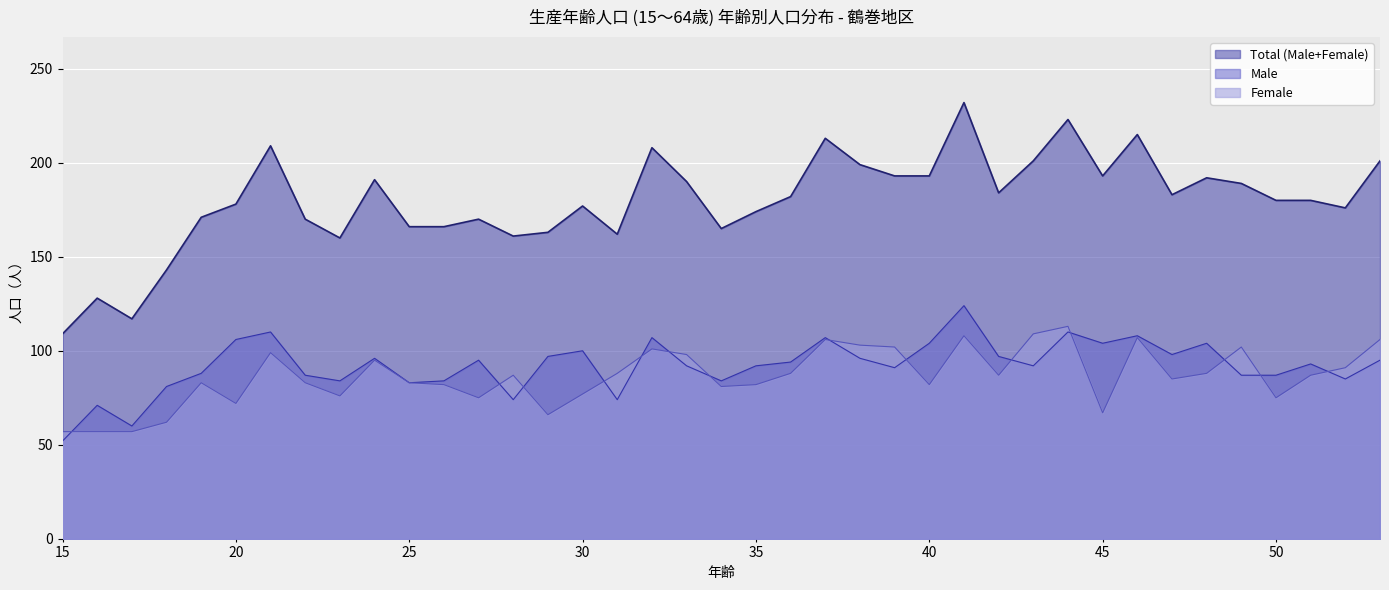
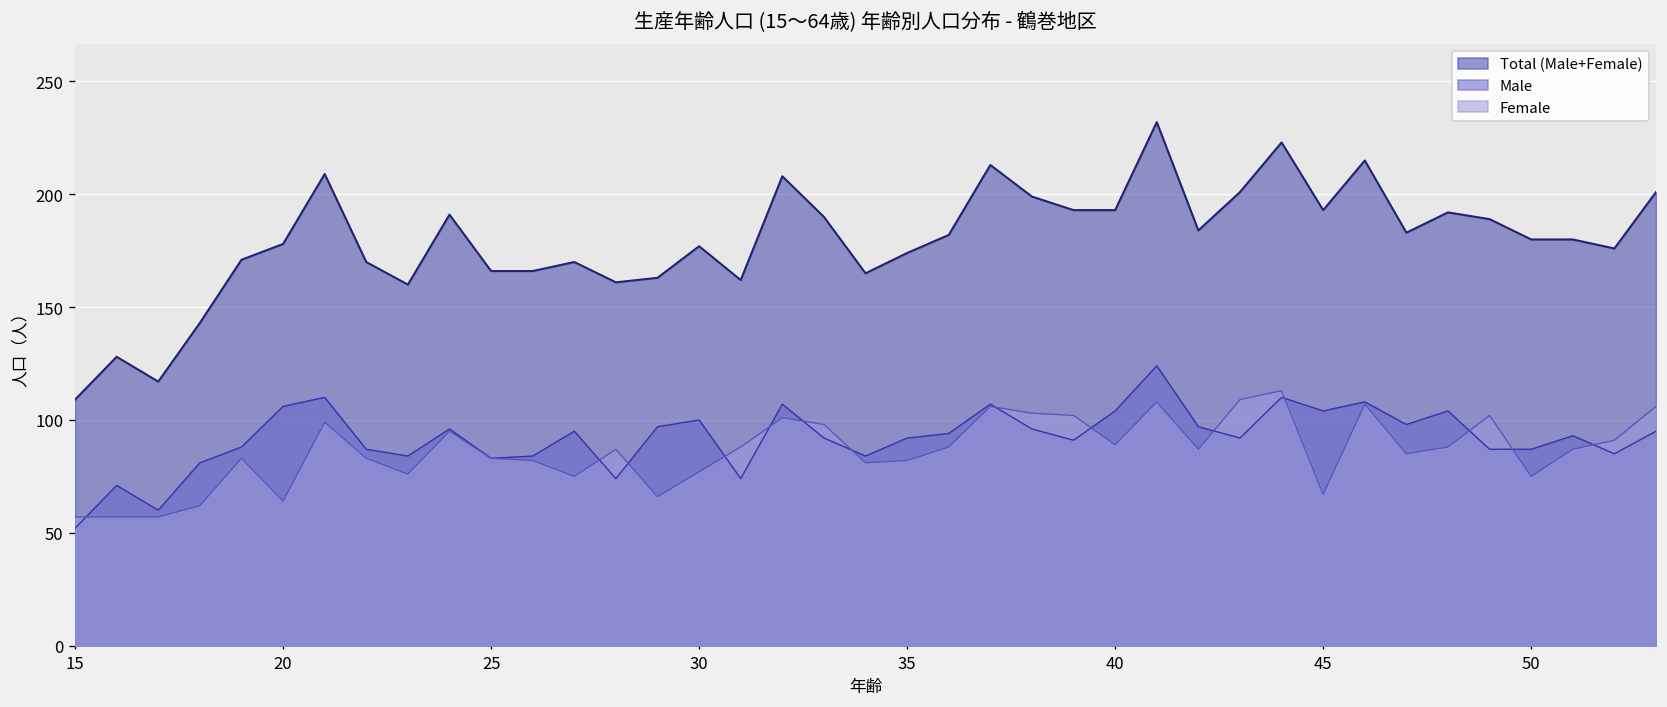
  {
    "Female": {
      "15": 57,
-     "20": 72,
+     "20": 64,
      "30": 77,
      "35": 82,
-     "40": 82,
+     "40": 89,
      "45": 67,
      "50": 75
    }
  }
